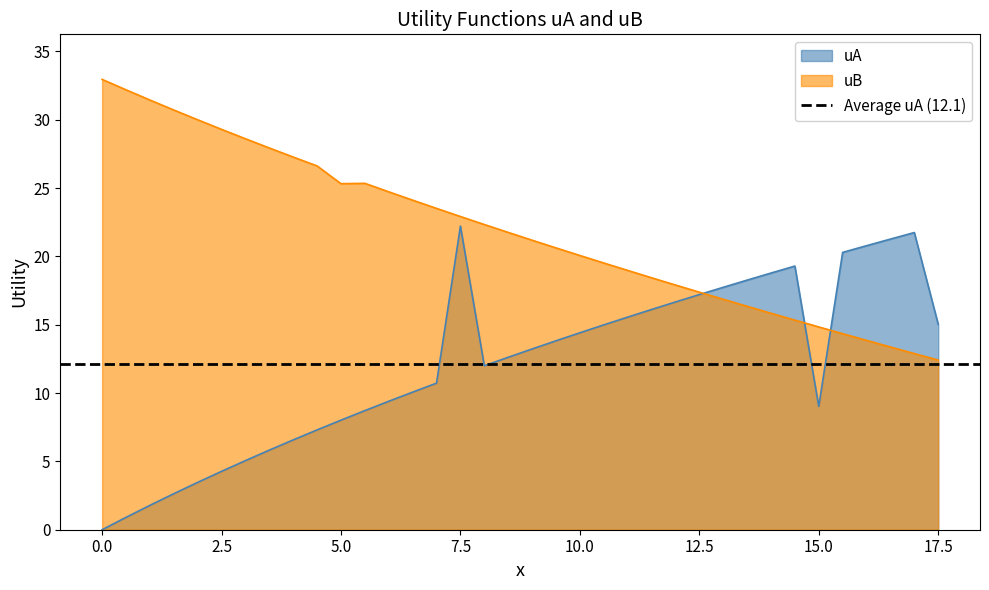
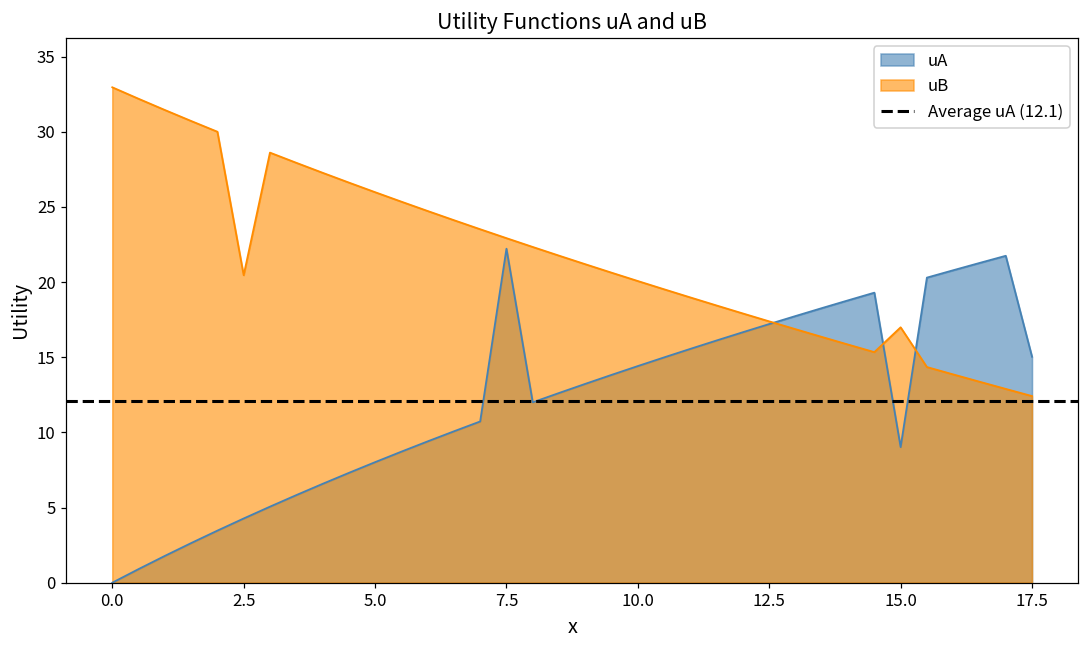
  {
    "uA": {
      "0.0": 0.0,
      "2.5": 4.3,
      "5.0": 8.0,
      "7.5": 22.2,
      "10.0": 14.4,
      "15.0": 9.0,
      "17.5": 15.0
    },
    "uB": {
      "0.0": 33.0,
-     "2.5": 29.3,
-     "5.0": 25.3,
+     "2.5": 20.5,
+     "5.0": 26.0,
      "7.5": 22.9,
      "10.0": 20.1,
-     "15.0": 14.8,
+     "15.0": 17.0,
      "17.5": 12.4
    }
  }
